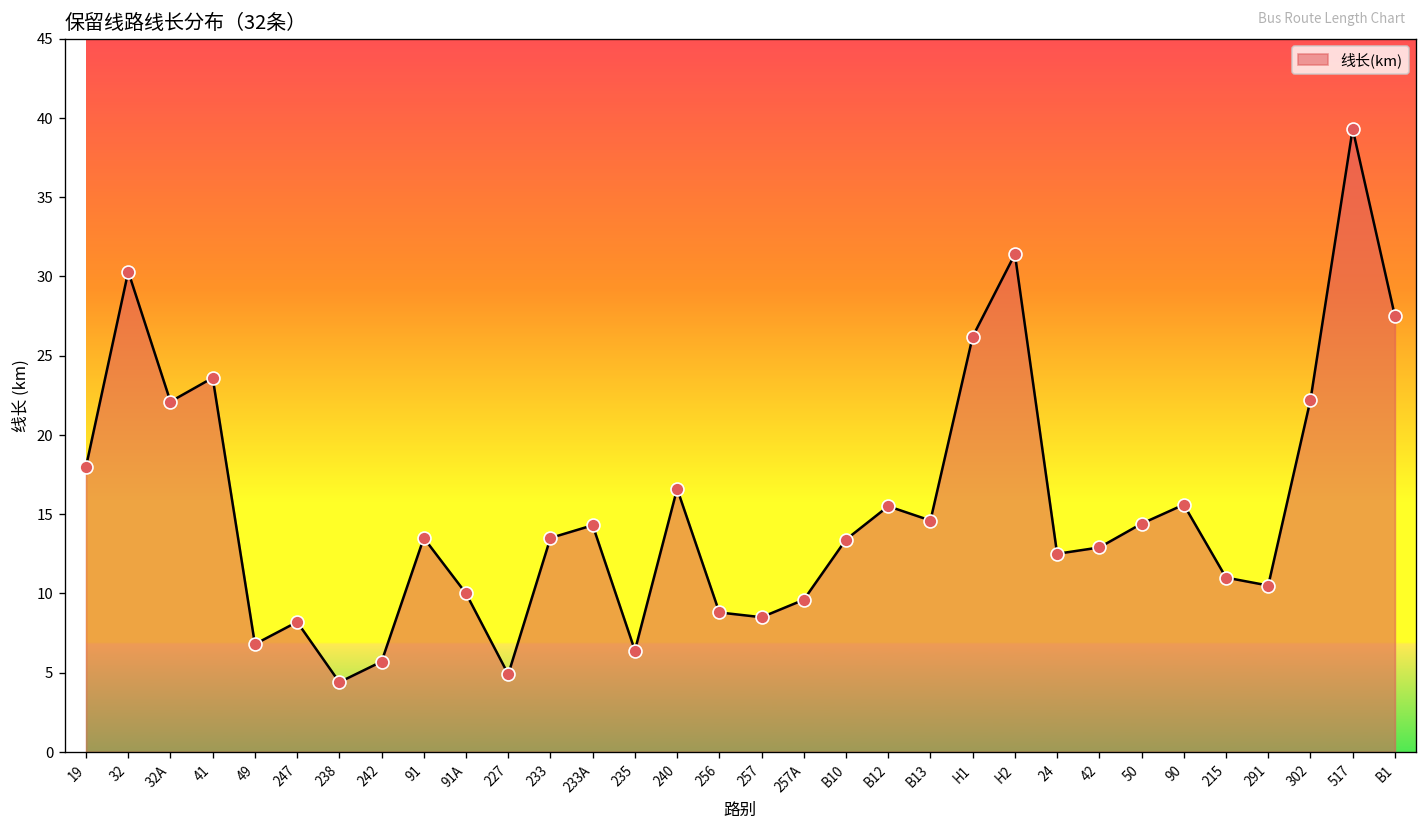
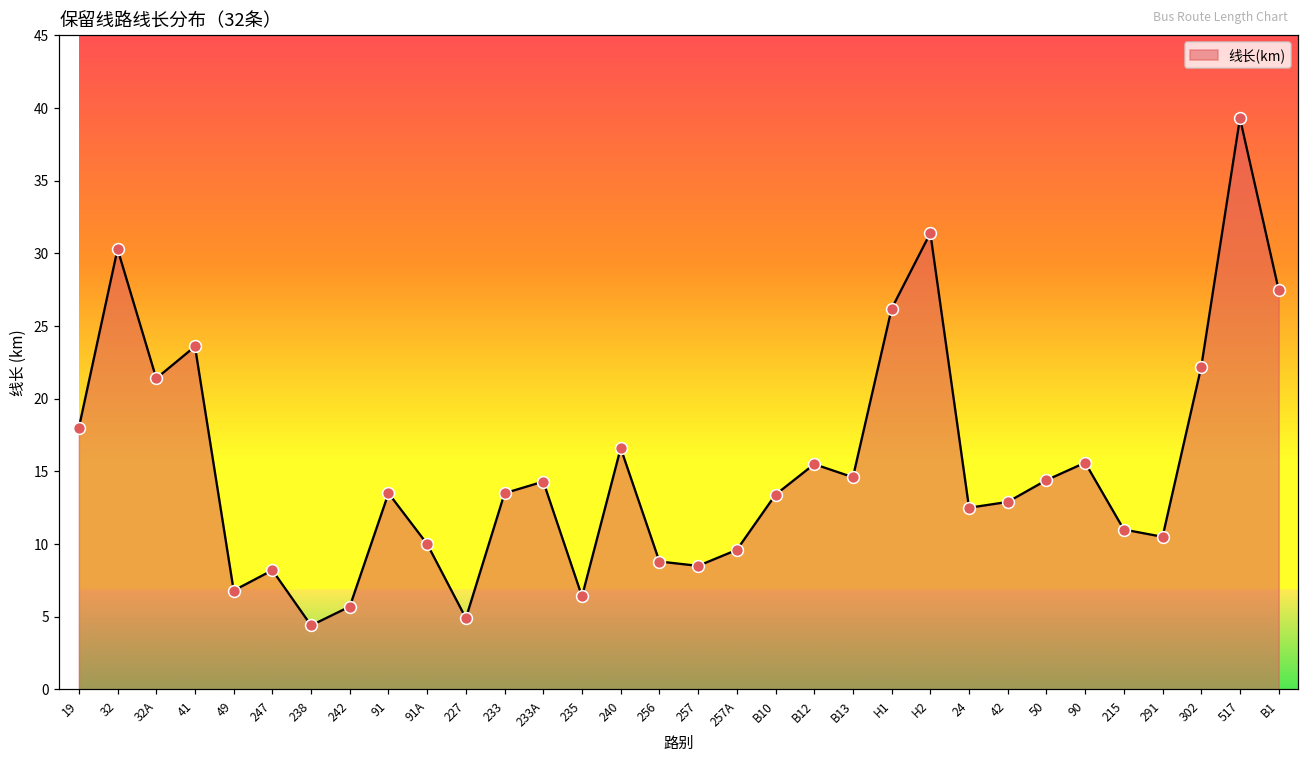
  {
    "19": 18.0,
    "32": 30.3,
-   "32A": 22.1,
+   "32A": 21.4,
    "41": 23.6,
    "49": 6.8,
    "247": 8.2,
    "238": 4.4,
    "242": 5.7,
    "91": 13.5,
    "91A": 10.0,
    "227": 4.9,
    "233": 13.5,
    "233A": 14.3,
    "235": 6.4,
    "240": 16.6,
    "256": 8.8,
    "257": 8.5,
    "257A": 9.6,
    "B10": 13.4,
    "B12": 15.5,
    "B13": 14.6,
    "H1": 26.2,
    "H2": 31.4,
    "24": 12.5,
    "42": 12.9,
    "50": 14.4,
    "90": 15.6,
    "215": 11.0,
    "291": 10.5,
    "302": 22.2,
    "517": 39.3,
    "B1": 27.5
  }
